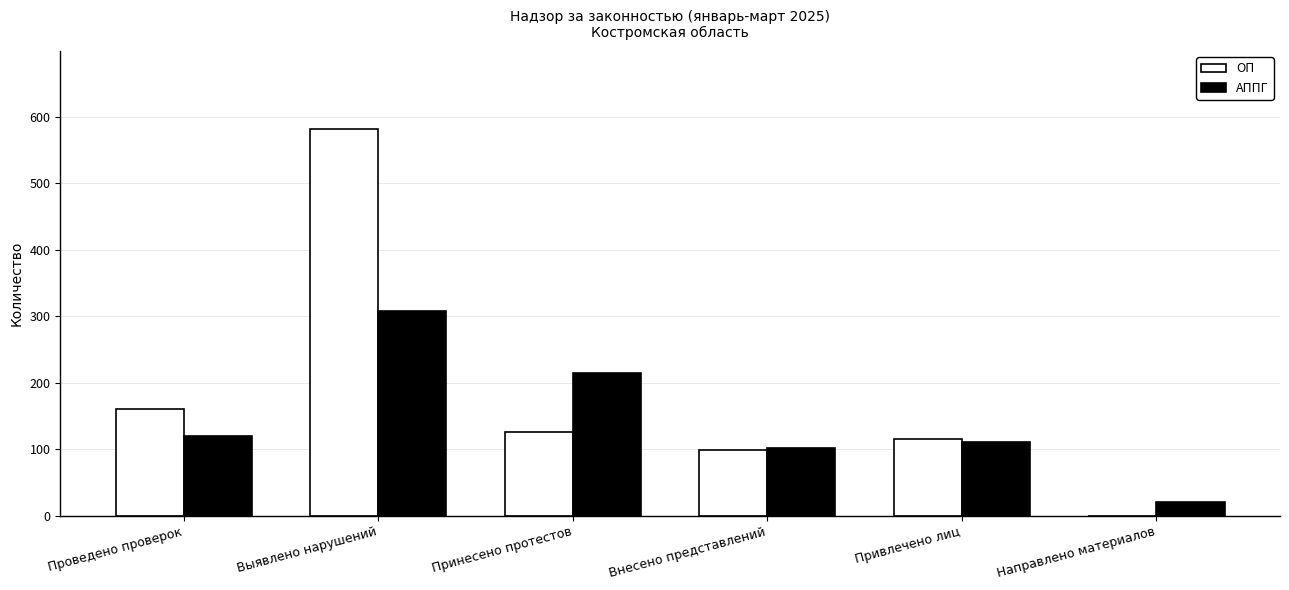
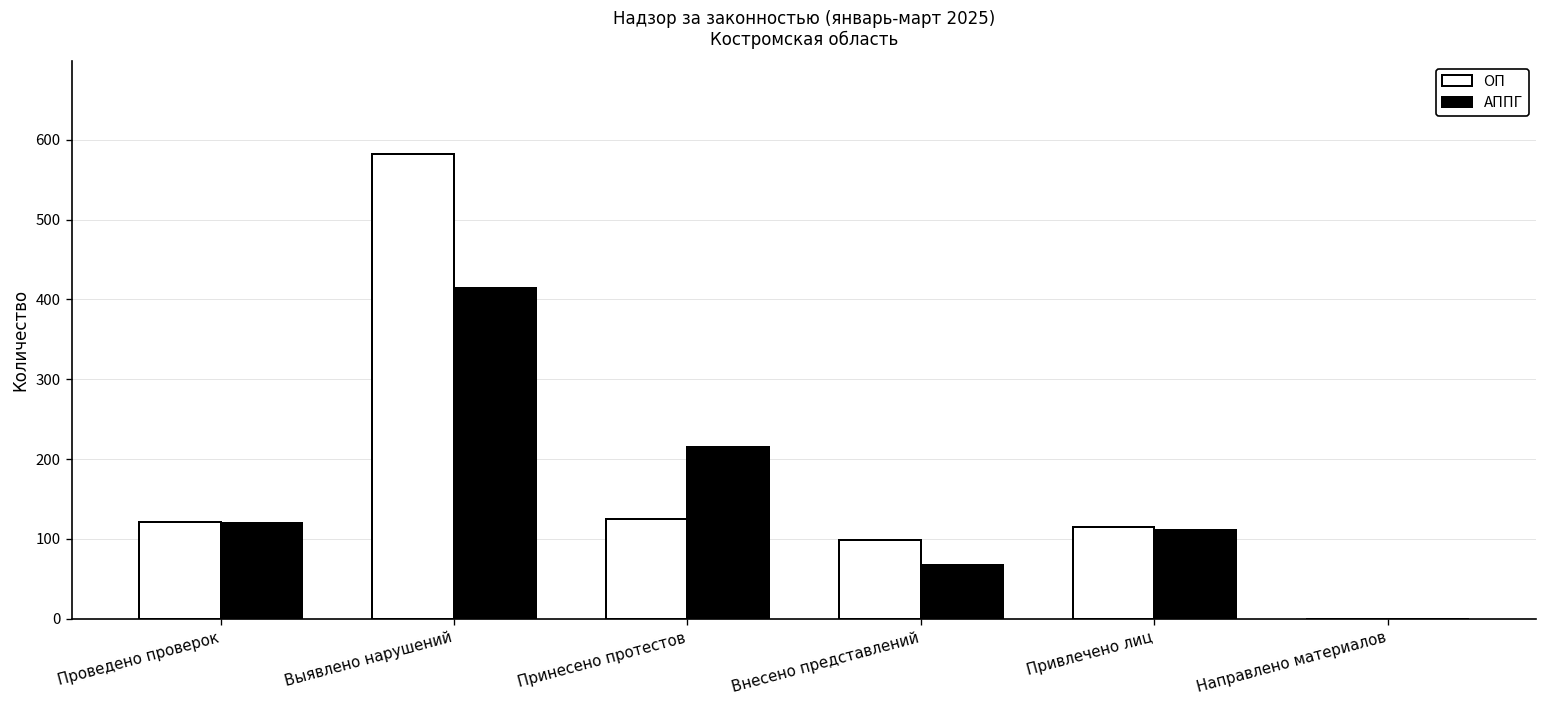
  {
    "ОП": {
-     "Проведено проверок": 160,
+     "Проведено проверок": 120,
      "Выявлено нарушений": 580,
      "Принесено протестов": 130,
      "Внесено представлений": 100,
      "Привлечено лиц": 120,
      "Направлено материалов": 0
    },
    "АППГ": {
      "Проведено проверок": 120,
-     "Выявлено нарушений": 310,
+     "Выявлено нарушений": 410,
      "Принесено протестов": 220,
-     "Внесено представлений": 100,
+     "Внесено представлений": 70,
      "Привлечено лиц": 110,
-     "Направлено материалов": 20
+     "Направлено материалов": 0
    }
  }
